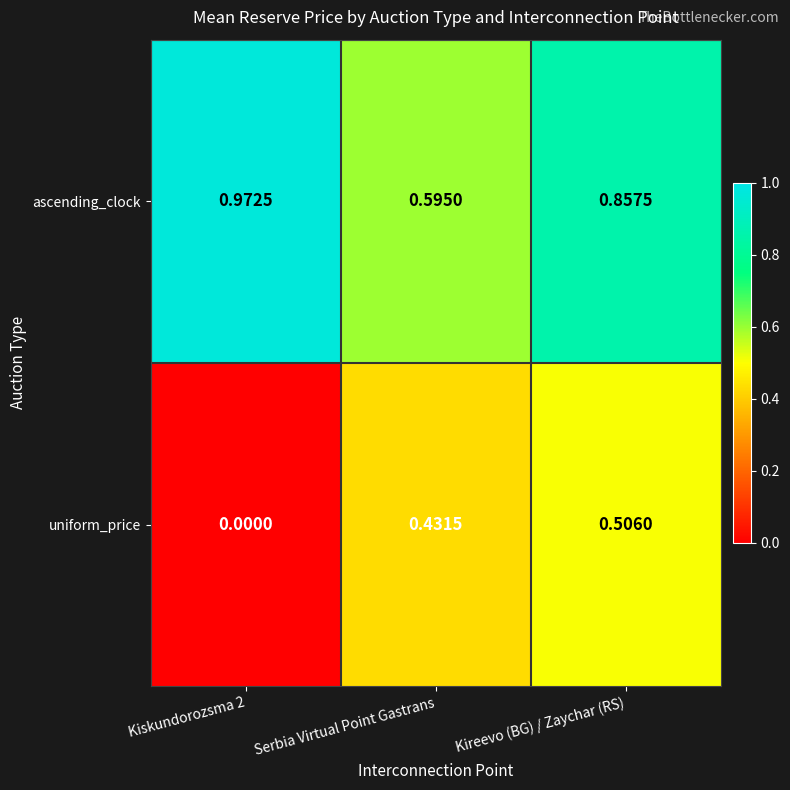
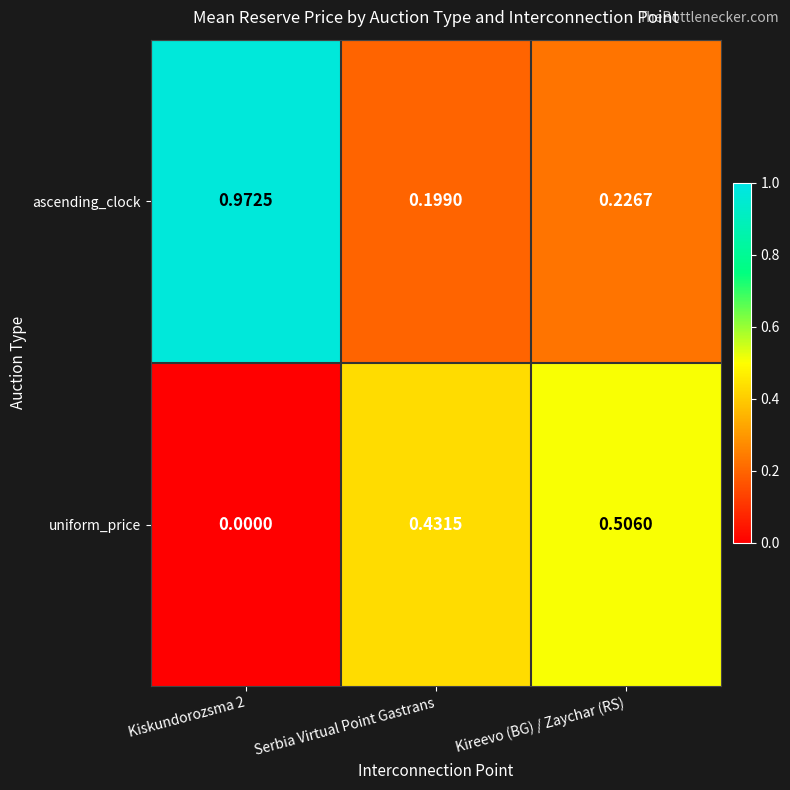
  {
    "ascending_clock": {
      "Kiskundorozsma 2": 0.9725,
-     "Serbia Virtual Point Gastrans": 0.5950,
-     "Kireevo (BG) / Zaychar (RS)": 0.8575
+     "Serbia Virtual Point Gastrans": 0.1990,
+     "Kireevo (BG) / Zaychar (RS)": 0.2267
    },
    "uniform_price": {
      "Kiskundorozsma 2": 0.0000,
      "Serbia Virtual Point Gastrans": 0.4315,
      "Kireevo (BG) / Zaychar (RS)": 0.5060
    }
  }
